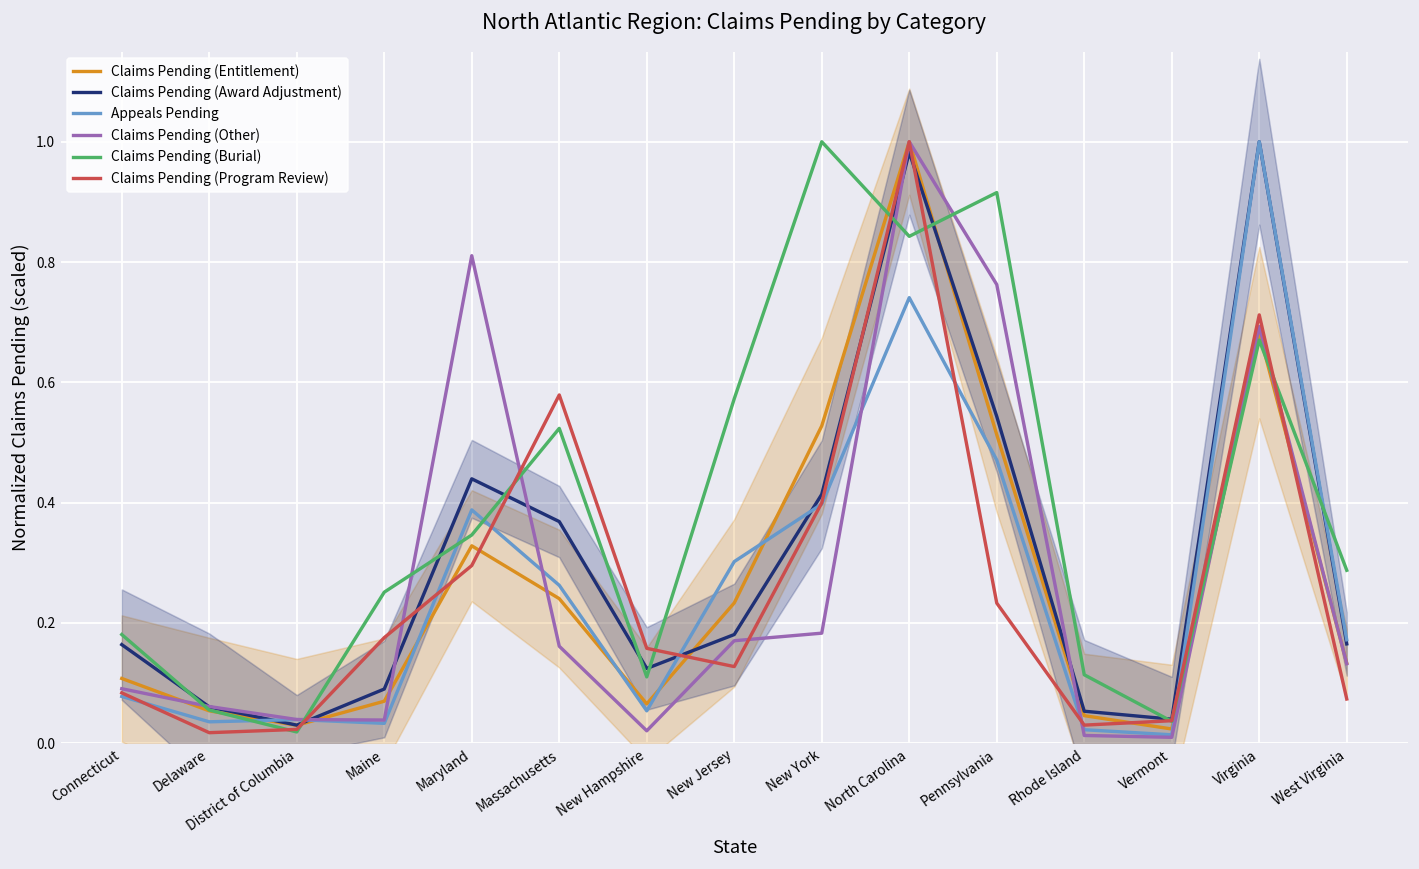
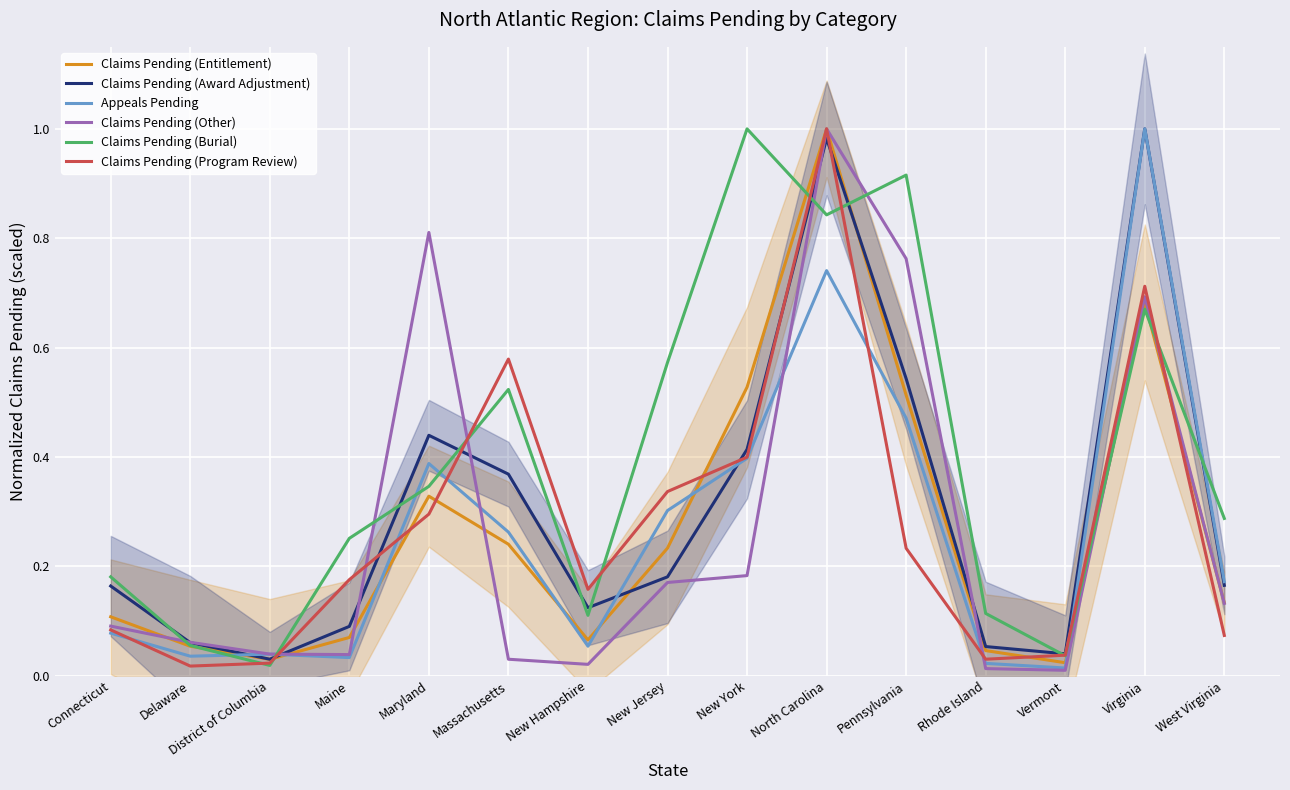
  {
    "Appeals Pending": {
      "Connecticut": 0.08,
      "Delaware": 0.04,
      "Maine": 0.03,
      "Maryland": 0.39,
      "Massachusetts": 0.26,
      "New Hampshire": 0.05,
      "New Jersey": 0.30,
      "North Carolina": 0.74,
      "Pennsylvania": 0.47,
      "Rhode Island": 0.02,
      "West Virginia": 0.17
    },
    "Claims Pending (Other)": {
      "Connecticut": 0.09,
      "Maine": 0.04,
      "Maryland": 0.81,
-     "Massachusetts": 0.16,
+     "Massachusetts": 0.03,
      "New Hampshire": 0.02,
      "New Jersey": 0.17,
      "New York": 0.18,
      "Pennsylvania": 0.76,
      "Rhode Island": 0.01,
      "Virginia": 0.69
    },
    "Claims Pending (Burial)": {
      "Connecticut": 0.18,
      "Maine": 0.25,
      "Maryland": 0.35,
      "Massachusetts": 0.52,
      "New Hampshire": 0.11,
      "New Jersey": 0.57,
      "New York": 1.00,
      "North Carolina": 0.84,
      "Pennsylvania": 0.92,
      "Rhode Island": 0.11,
      "Virginia": 0.67,
      "West Virginia": 0.29
    },
    "Claims Pending (Program Review)": {
      "Connecticut": 0.08,
      "Delaware": 0.02,
      "Maryland": 0.30,
      "Massachusetts": 0.58,
-     "New Jersey": 0.13,
+     "New Jersey": 0.34,
      "Pennsylvania": 0.23,
      "Rhode Island": 0.03,
      "Virginia": 0.71,
      "West Virginia": 0.07
    }
  }
